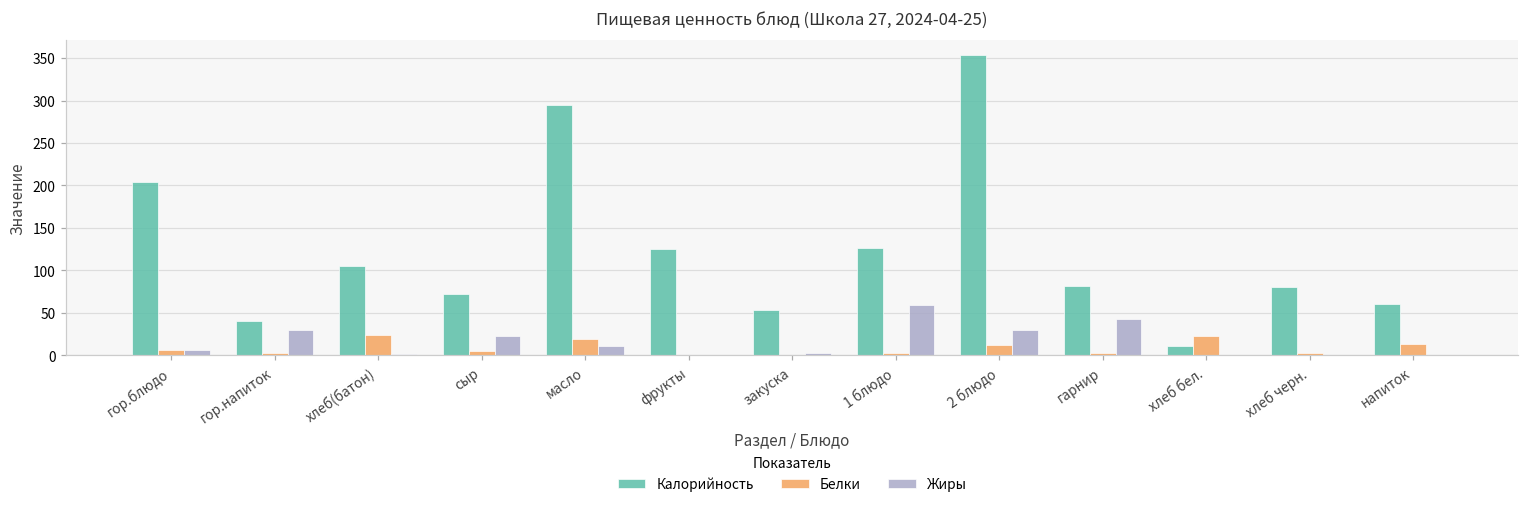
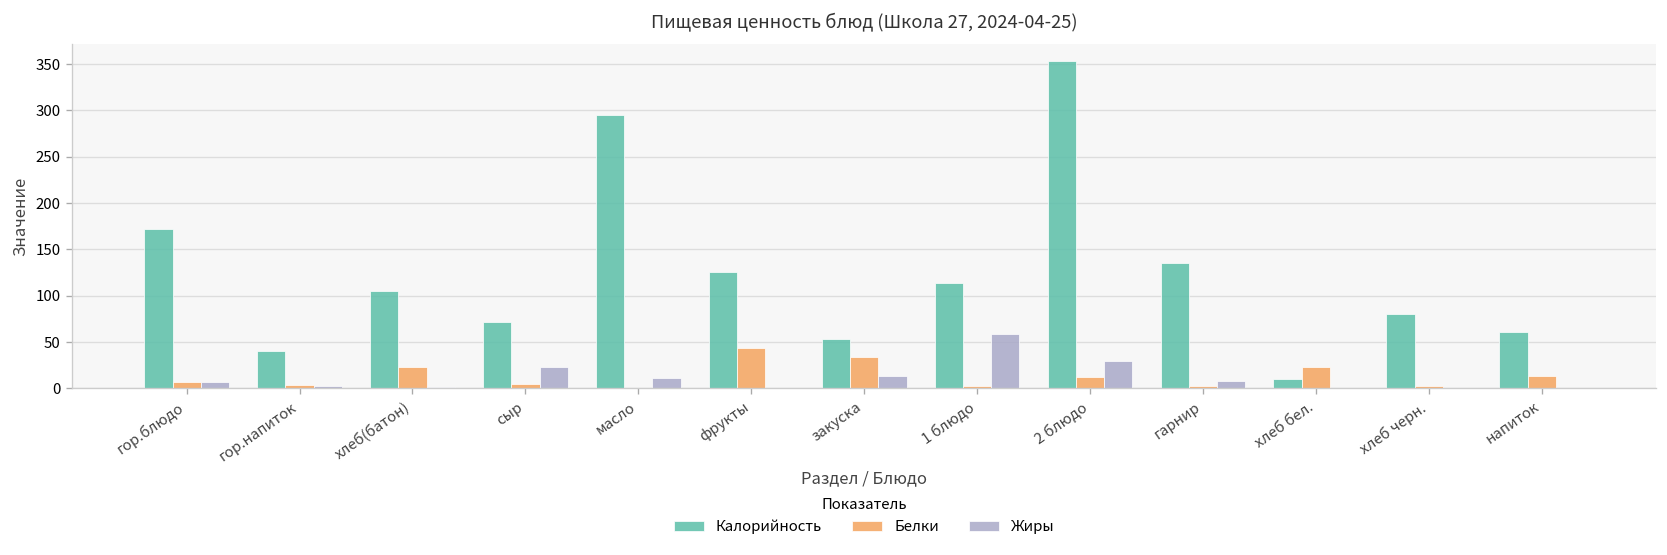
  {
    "Калорийность": {
-     "гор.блюдо": 200,
+     "гор.блюдо": 170,
      "гор.напиток": 40,
      "хлеб(батон)": 100,
      "сыр": 70,
      "масло": 290,
      "фрукты": 130,
      "закуска": 50,
-     "1 блюдо": 130,
+     "1 блюдо": 110,
      "2 блюдо": 350,
-     "гарнир": 80,
+     "гарнир": 140,
      "хлеб бел.": 10,
      "хлеб черн.": 80,
      "напиток": 60
    },
    "Белки": {
      "гор.блюдо": 10,
      "хлеб(батон)": 20,
      "сыр": 0,
-     "масло": 20,
-     "фрукты": 0,
-     "закуска": 0,
+     "масло": 0,
+     "фрукты": 40,
+     "закуска": 30,
      "2 блюдо": 10,
      "хлеб бел.": 20,
      "напиток": 10
    },
    "Жиры": {
      "гор.блюдо": 10,
-     "гор.напиток": 30,
+     "гор.напиток": 0,
      "сыр": 20,
      "масло": 10,
-     "закуска": 0,
+     "закуска": 10,
      "1 блюдо": 60,
      "2 блюдо": 30,
-     "гарнир": 40
+     "гарнир": 10
    }
  }
